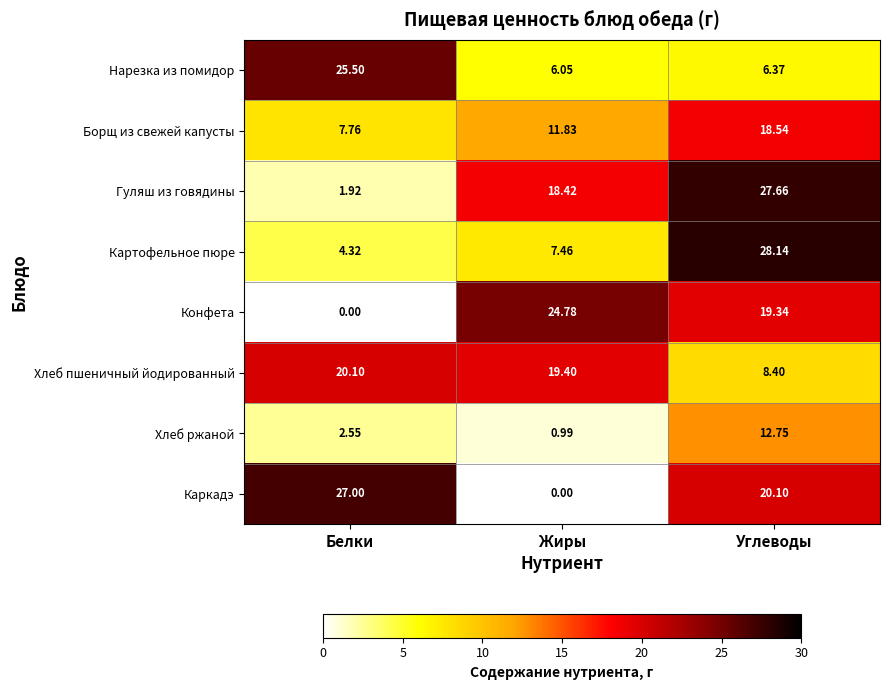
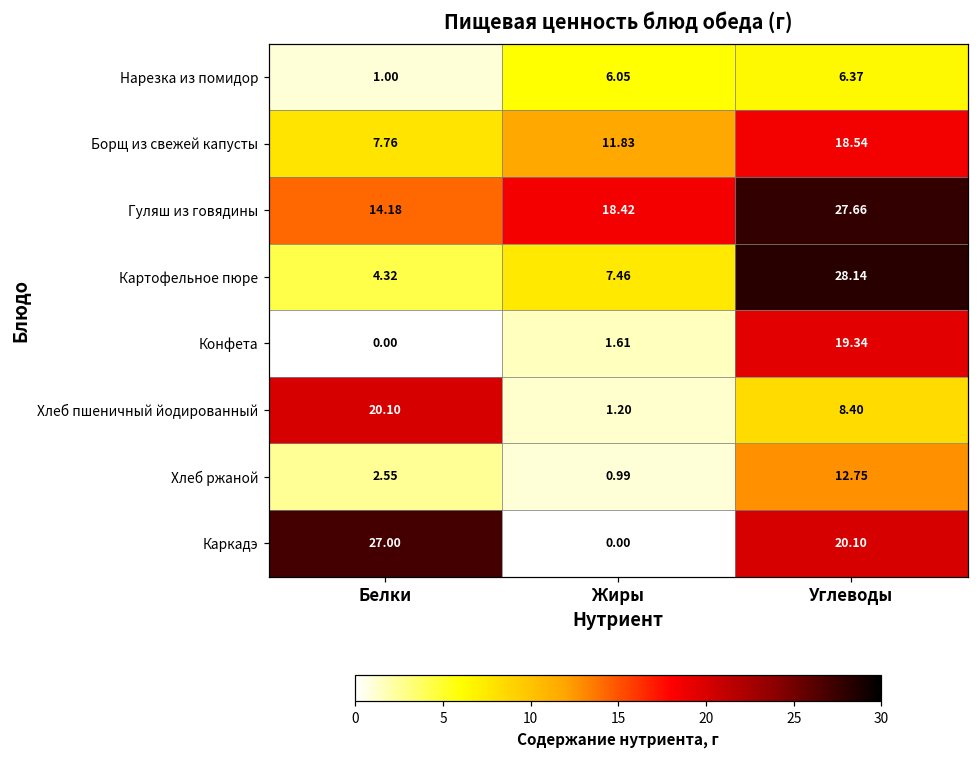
  {
    "Нарезка из помидор": {
-     "Белки": 25.50,
+     "Белки": 1.00,
      "Жиры": 6.05,
      "Углеводы": 6.37
    },
    "Борщ из свежей капусты": {
      "Белки": 7.76,
      "Жиры": 11.83,
      "Углеводы": 18.54
    },
    "Гуляш из говядины": {
-     "Белки": 1.92,
+     "Белки": 14.18,
      "Жиры": 18.42,
      "Углеводы": 27.66
    },
    "Картофельное пюре": {
      "Белки": 4.32,
      "Жиры": 7.46,
      "Углеводы": 28.14
    },
    "Конфета": {
      "Белки": 0.00,
-     "Жиры": 24.78,
+     "Жиры": 1.61,
      "Углеводы": 19.34
    },
    "Хлеб пшеничный йодированный": {
      "Белки": 20.10,
-     "Жиры": 19.40,
+     "Жиры": 1.20,
      "Углеводы": 8.40
    },
    "Хлеб ржаной": {
      "Белки": 2.55,
      "Жиры": 0.99,
      "Углеводы": 12.75
    },
    "Каркадэ": {
      "Белки": 27.00,
      "Жиры": 0.00,
      "Углеводы": 20.10
    }
  }
